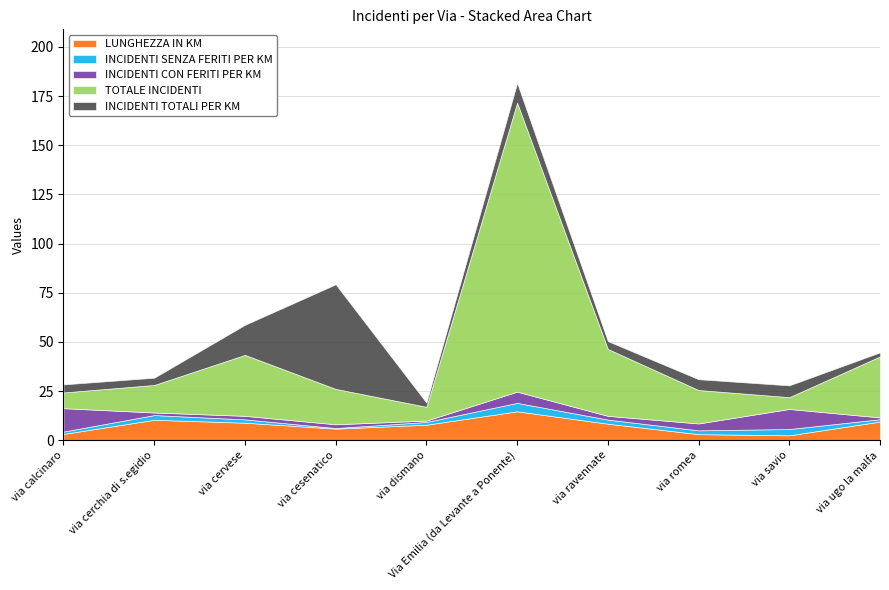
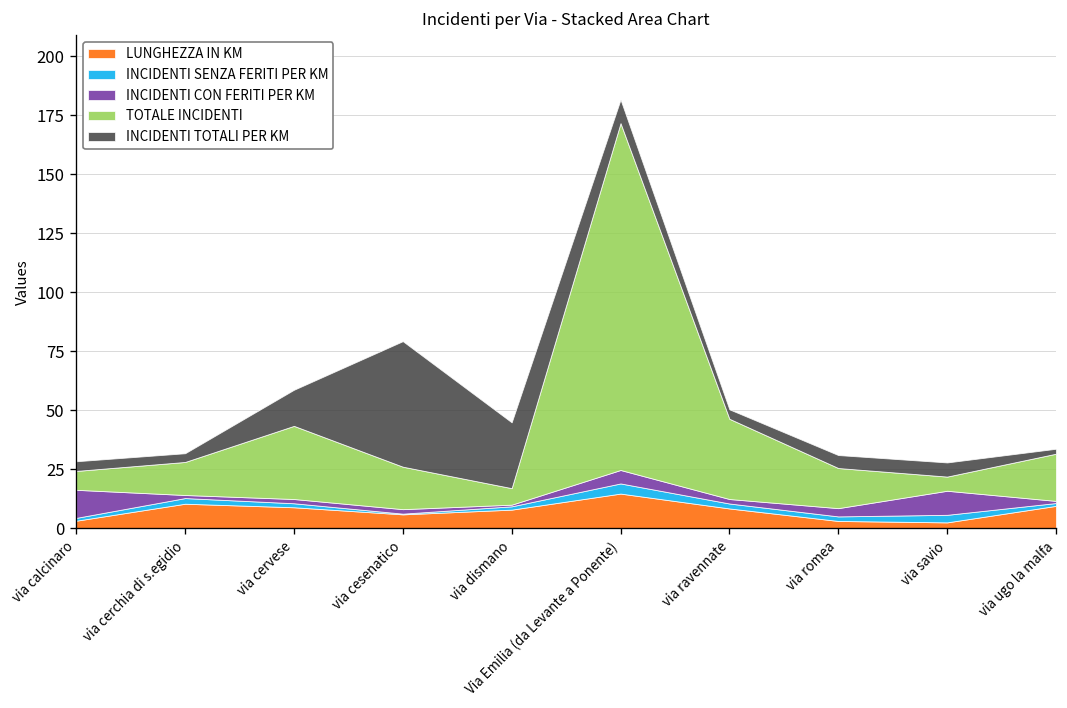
  {
    "LUNGHEZZA IN KM": {
      "via cerchia di s.egidio": 10,
      "via cervese": 9,
      "via dismano": 8,
      "Via Emilia (da Levante a Ponente)": 15,
      "via ravennate": 8,
      "via romea": 3,
      "via savio": 3
    },
    "INCIDENTI SENZA FERITI PER KM": {
      "via cerchia di s.egidio": 2,
      "via cervese": 2,
      "Via Emilia (da Levante a Ponente)": 4,
      "via ravennate": 2,
      "via romea": 2,
      "via savio": 3
    },
    "INCIDENTI CON FERITI PER KM": {
      "via calcinaro": 12,
      "via cerchia di s.egidio": 1,
      "via cervese": 2,
      "via cesenatico": 2,
      "Via Emilia (da Levante a Ponente)": 6,
      "via ravennate": 2,
      "via romea": 4,
      "via savio": 10
    },
    "TOTALE INCIDENTI": {
      "via calcinaro": 8,
      "via cerchia di s.egidio": 14,
      "via cervese": 31,
      "via cesenatico": 18,
      "via dismano": 7,
      "Via Emilia (da Levante a Ponente)": 147,
      "via ravennate": 34,
      "via romea": 17,
      "via savio": 6,
-     "via ugo la malfa": 31
+     "via ugo la malfa": 20
    },
    "INCIDENTI TOTALI PER KM": {
      "via calcinaro": 4,
      "via cerchia di s.egidio": 4,
      "via cervese": 15,
      "via cesenatico": 53,
-     "via dismano": 2,
+     "via dismano": 28,
      "Via Emilia (da Levante a Ponente)": 10,
      "via ravennate": 4,
      "via romea": 6,
      "via savio": 6,
      "via ugo la malfa": 2
    }
  }
